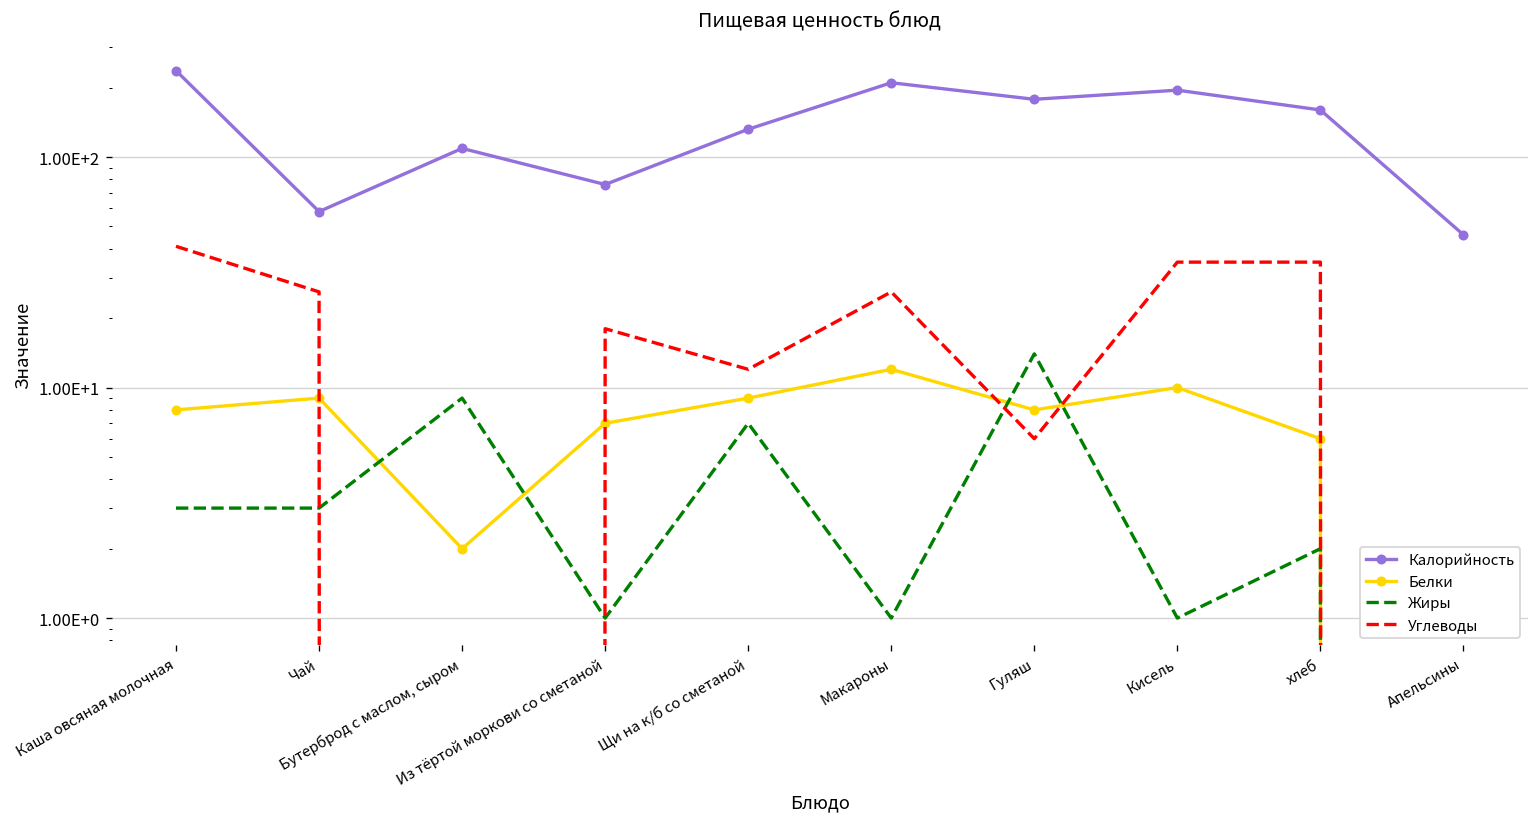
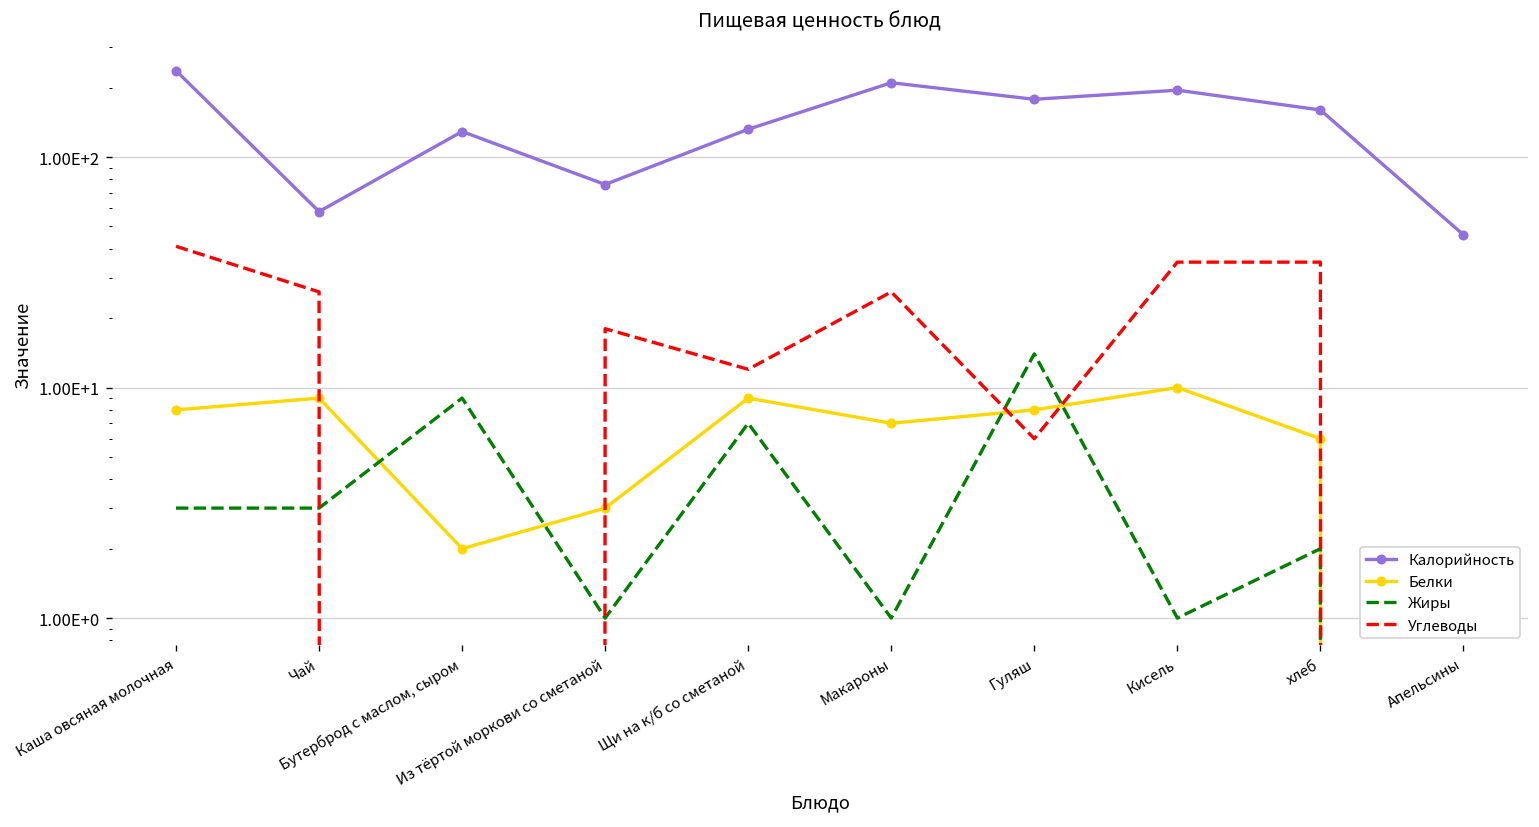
  {
    "Калорийность": {
      "Каша овсяная молочная": 240,
      "Чай": 58,
-     "Бутерброд с маслом, сыром": 110,
+     "Бутерброд с маслом, сыром": 130,
      "Из тёртой моркови со сметаной": 76,
      "Щи на к/б со сметаной": 130,
      "Макароны": 210,
      "Гуляш": 180,
      "Кисель": 200,
      "хлеб": 160,
      "Апельсины": 46
    },
    "Белки": {
      "Каша овсяная молочная": 8,
      "Чай": 9,
      "Бутерброд с маслом, сыром": 2,
-     "Из тёртой моркови со сметаной": 7,
+     "Из тёртой моркови со сметаной": 3,
      "Щи на к/б со сметаной": 9,
-     "Макароны": 12,
+     "Макароны": 7,
      "Гуляш": 8,
      "Кисель": 10,
      "хлеб": 6
    },
    "Жиры": {
      "Каша овсяная молочная": 3,
      "Чай": 3,
      "Бутерброд с маслом, сыром": 9,
      "Из тёртой моркови со сметаной": 1,
      "Щи на к/б со сметаной": 7,
      "Макароны": 1,
      "Гуляш": 14,
      "Кисель": 1,
      "хлеб": 2
    },
    "Углеводы": {
      "Каша овсяная молочная": 41,
      "Чай": 26,
      "Из тёртой моркови со сметаной": 18,
      "Щи на к/б со сметаной": 12,
      "Макароны": 26,
      "Гуляш": 6,
      "Кисель": 35,
      "хлеб": 35
    }
  }
